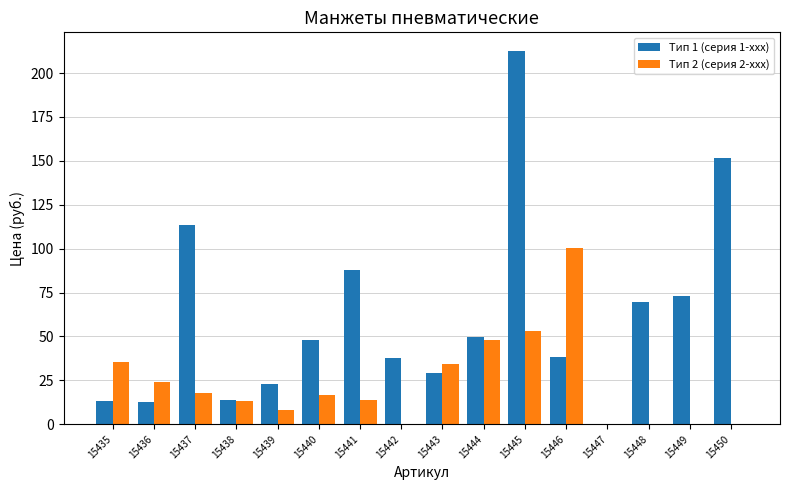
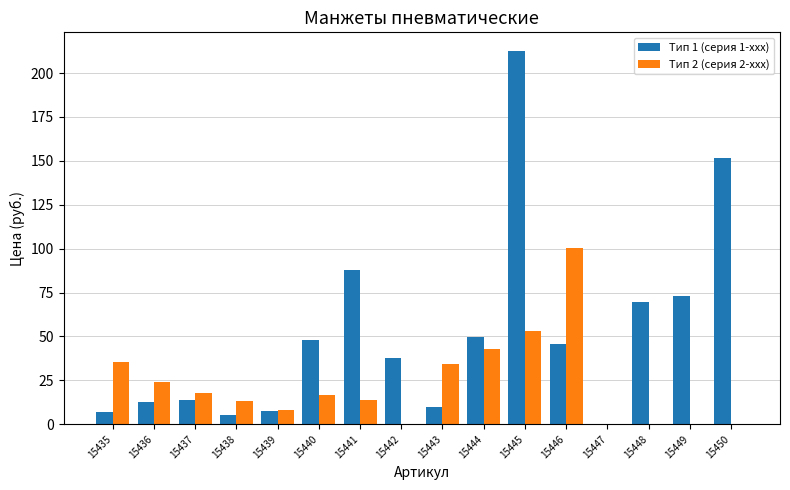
  {
    "Тип 1 (серия 1-xxx)": {
-     "15435": 13,
+     "15435": 7,
      "15436": 13,
-     "15437": 113,
-     "15438": 14,
-     "15439": 23,
+     "15437": 14,
+     "15438": 5,
+     "15439": 8,
      "15440": 48,
      "15441": 88,
      "15442": 38,
-     "15443": 29,
+     "15443": 10,
      "15444": 50,
      "15445": 213,
-     "15446": 38,
+     "15446": 46,
      "15447": 0,
      "15448": 70,
      "15449": 73,
      "15450": 151
    },
    "Тип 2 (серия 2-xxx)": {
      "15435": 35,
      "15436": 24,
      "15437": 18,
      "15438": 13,
      "15439": 8,
      "15440": 17,
      "15441": 14,
      "15442": 0,
      "15443": 35,
-     "15444": 48,
+     "15444": 43,
      "15445": 53,
      "15446": 100,
      "15447": 0,
      "15448": 0,
      "15449": 0,
      "15450": 0
    }
  }
